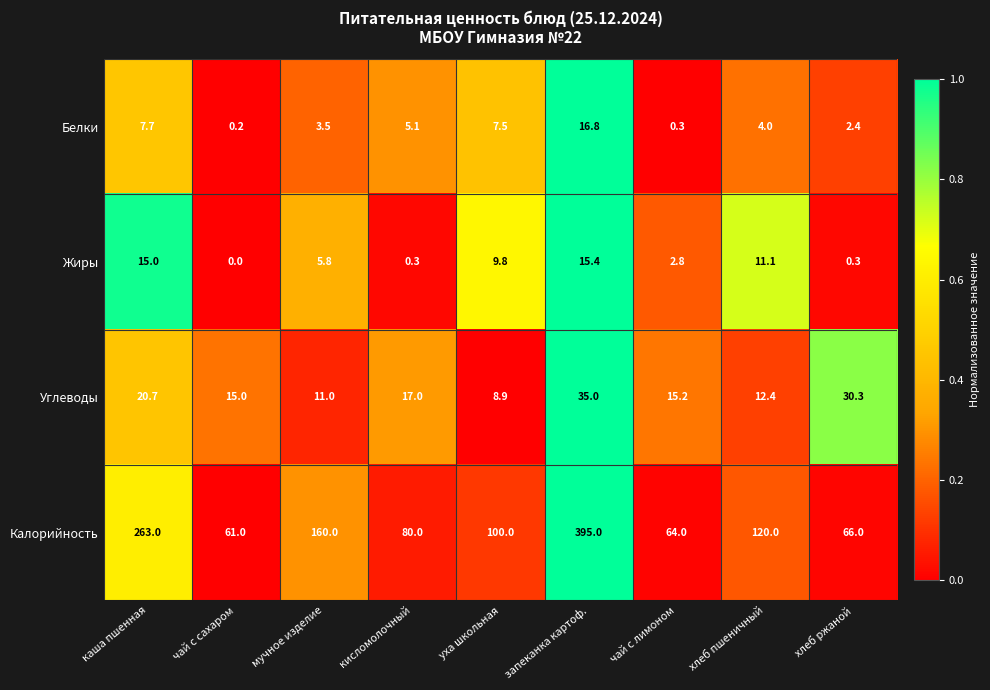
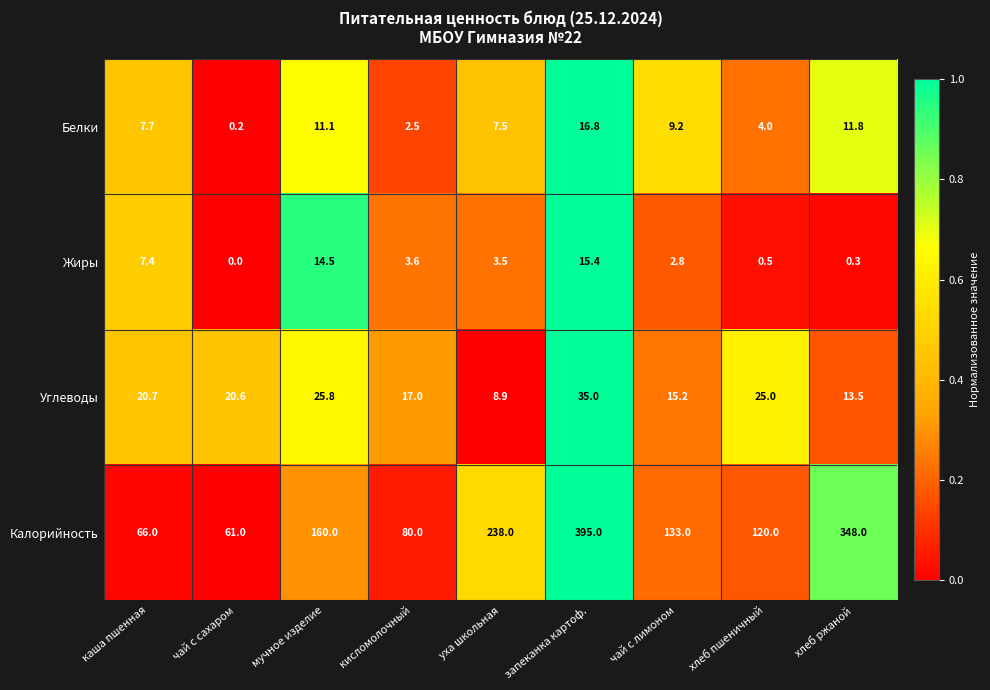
  {
    "Белки": {
      "каша пшенная": 7.7,
      "чай с сахаром": 0.2,
-     "мучное изделие": 3.5,
-     "кисломолочный": 5.1,
+     "мучное изделие": 11.1,
+     "кисломолочный": 2.5,
      "уха школьная": 7.5,
      "запеканка картоф.": 16.8,
-     "чай с лимоном": 0.3,
+     "чай с лимоном": 9.2,
      "хлеб пшеничный": 4.0,
-     "хлеб ржаной": 2.4
+     "хлеб ржаной": 11.8
    },
    "Жиры": {
-     "каша пшенная": 15.0,
+     "каша пшенная": 7.4,
      "чай с сахаром": 0.0,
-     "мучное изделие": 5.8,
-     "кисломолочный": 0.3,
-     "уха школьная": 9.8,
+     "мучное изделие": 14.5,
+     "кисломолочный": 3.6,
+     "уха школьная": 3.5,
      "запеканка картоф.": 15.4,
      "чай с лимоном": 2.8,
-     "хлеб пшеничный": 11.1,
+     "хлеб пшеничный": 0.5,
      "хлеб ржаной": 0.3
    },
    "Углеводы": {
      "каша пшенная": 20.7,
-     "чай с сахаром": 15.0,
-     "мучное изделие": 11.0,
+     "чай с сахаром": 20.6,
+     "мучное изделие": 25.8,
      "кисломолочный": 17.0,
      "уха школьная": 8.9,
      "запеканка картоф.": 35.0,
      "чай с лимоном": 15.2,
-     "хлеб пшеничный": 12.4,
-     "хлеб ржаной": 30.3
+     "хлеб пшеничный": 25.0,
+     "хлеб ржаной": 13.5
    },
    "Калорийность": {
-     "каша пшенная": 263.0,
+     "каша пшенная": 66.0,
      "чай с сахаром": 61.0,
      "мучное изделие": 160.0,
      "кисломолочный": 80.0,
-     "уха школьная": 100.0,
+     "уха школьная": 238.0,
      "запеканка картоф.": 395.0,
-     "чай с лимоном": 64.0,
+     "чай с лимоном": 133.0,
      "хлеб пшеничный": 120.0,
-     "хлеб ржаной": 66.0
+     "хлеб ржаной": 348.0
    }
  }
